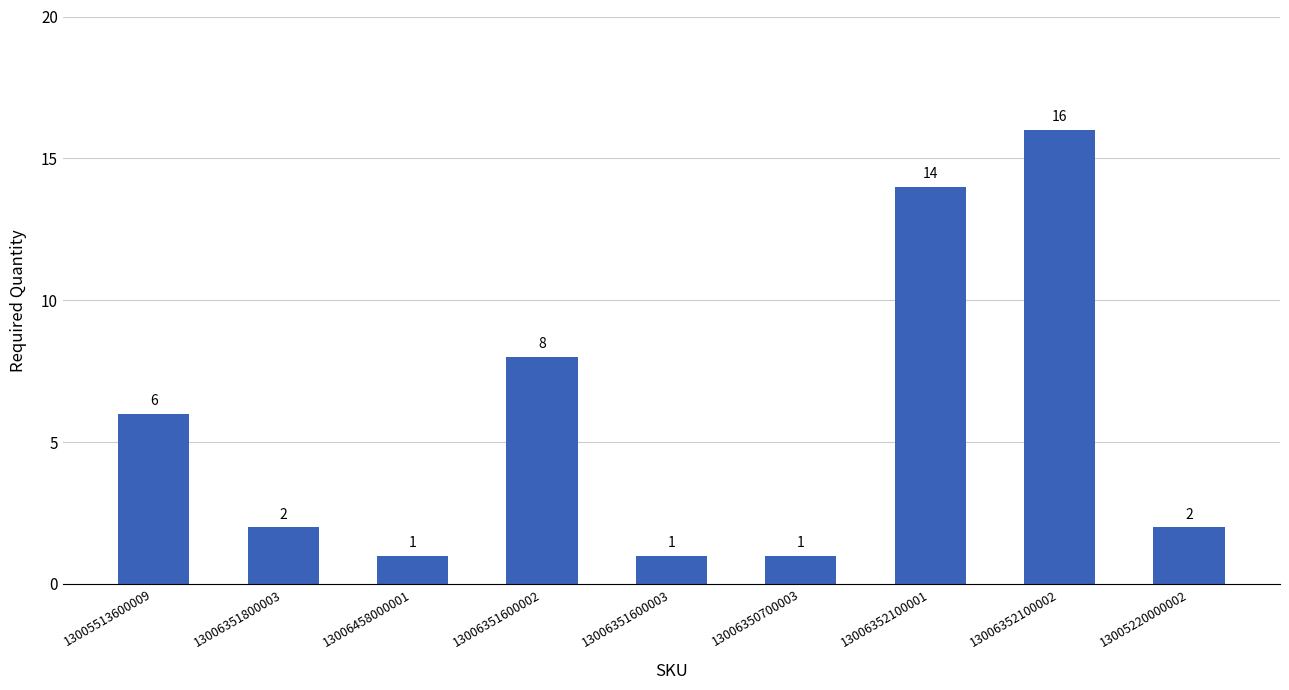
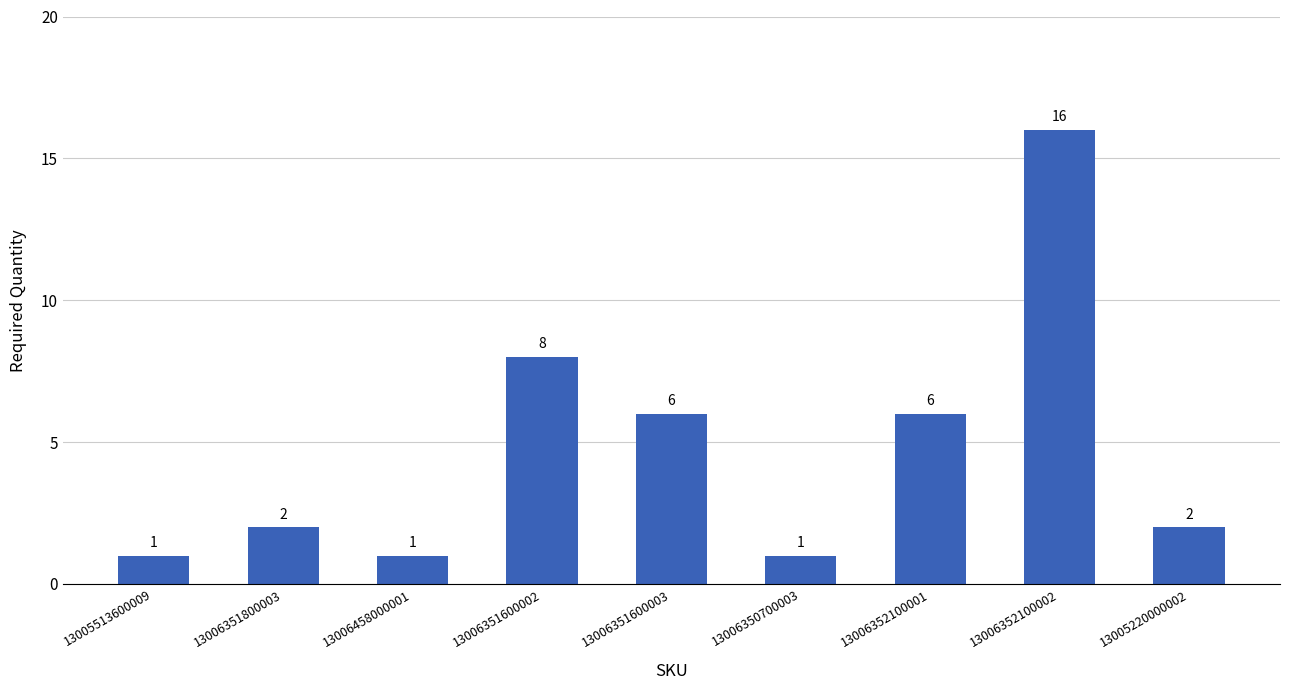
  {
-   "13005513600009": 6,
+   "13005513600009": 1,
    "13006351800003": 2,
    "13006458000001": 1,
    "13006351600002": 8,
-   "13006351600003": 1,
+   "13006351600003": 6,
    "13006350700003": 1,
-   "13006352100001": 14,
+   "13006352100001": 6,
    "13006352100002": 16,
    "13005220000002": 2
  }
